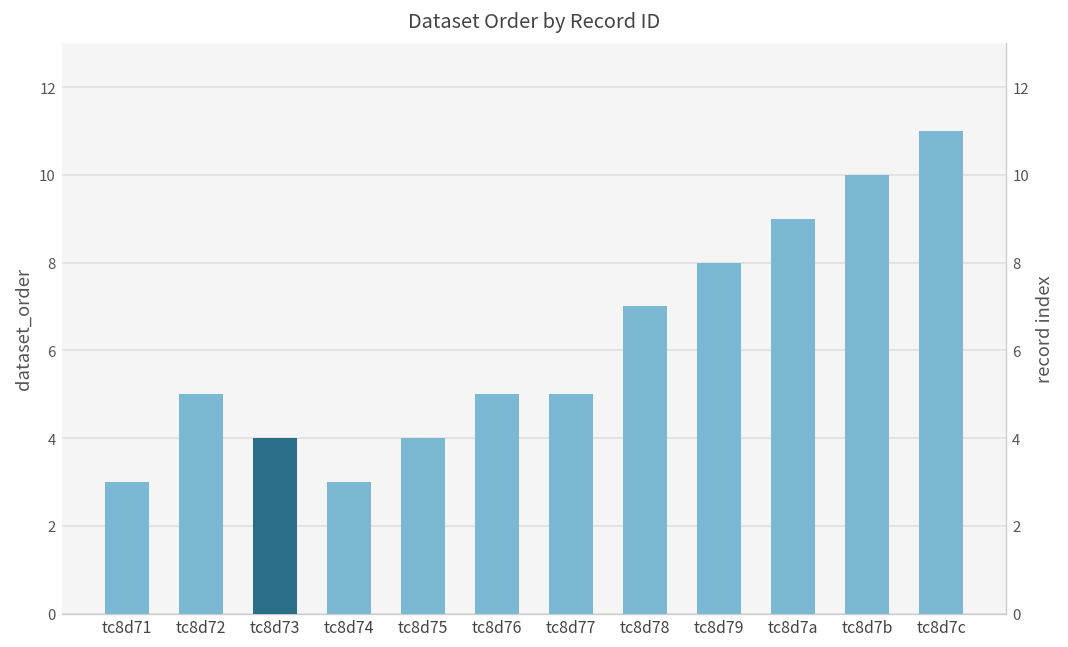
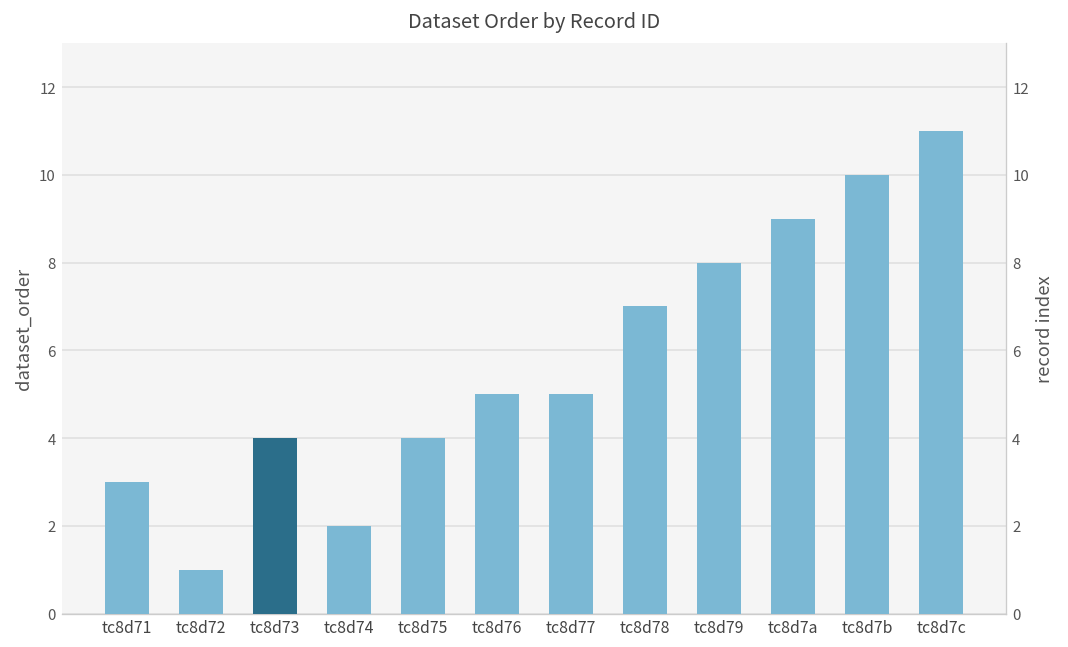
  {
    "tc8d71": 3,
-   "tc8d72": 5,
+   "tc8d72": 1,
    "tc8d73": 4,
-   "tc8d74": 3,
+   "tc8d74": 2,
    "tc8d75": 4,
    "tc8d76": 5,
    "tc8d77": 5,
    "tc8d78": 7,
    "tc8d79": 8,
    "tc8d7a": 9,
    "tc8d7b": 10,
    "tc8d7c": 11
  }
